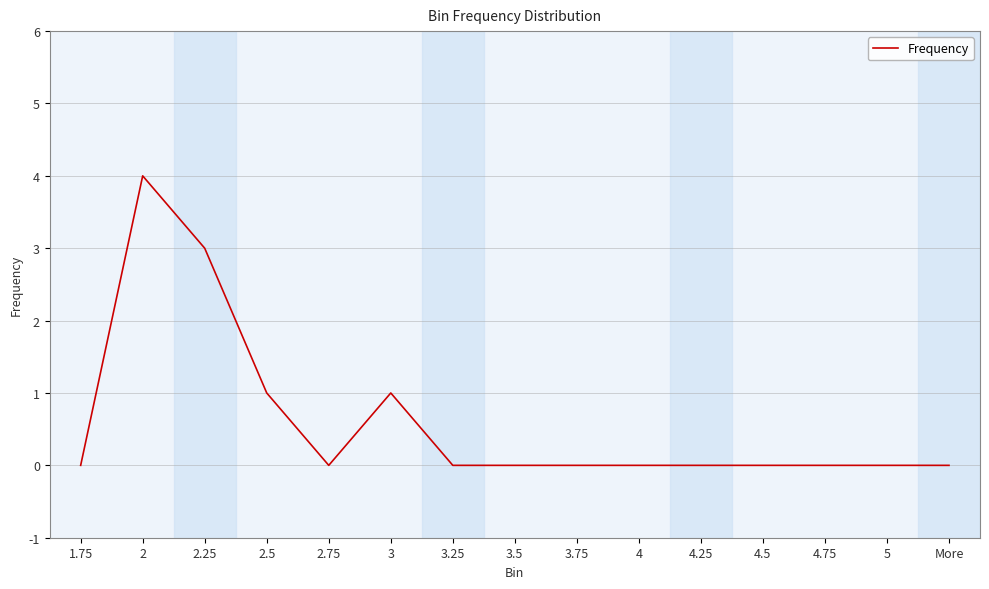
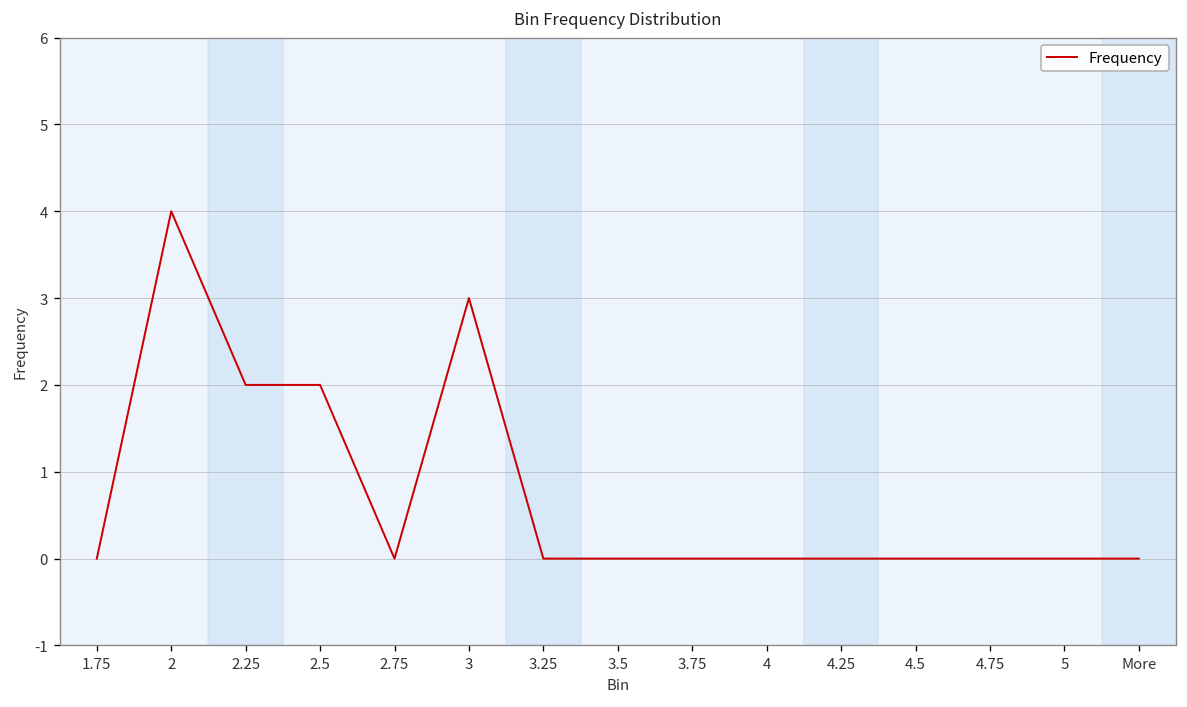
  {
    "1.75": 0,
    "2": 4,
-   "2.25": 3,
-   "2.5": 1,
+   "2.25": 2,
+   "2.5": 2,
    "2.75": 0,
-   "3": 1,
+   "3": 3,
    "3.25": 0,
    "3.5": 0,
    "3.75": 0,
    "4": 0,
    "4.25": 0,
    "4.5": 0,
    "4.75": 0,
    "5": 0,
    "More": 0
  }
